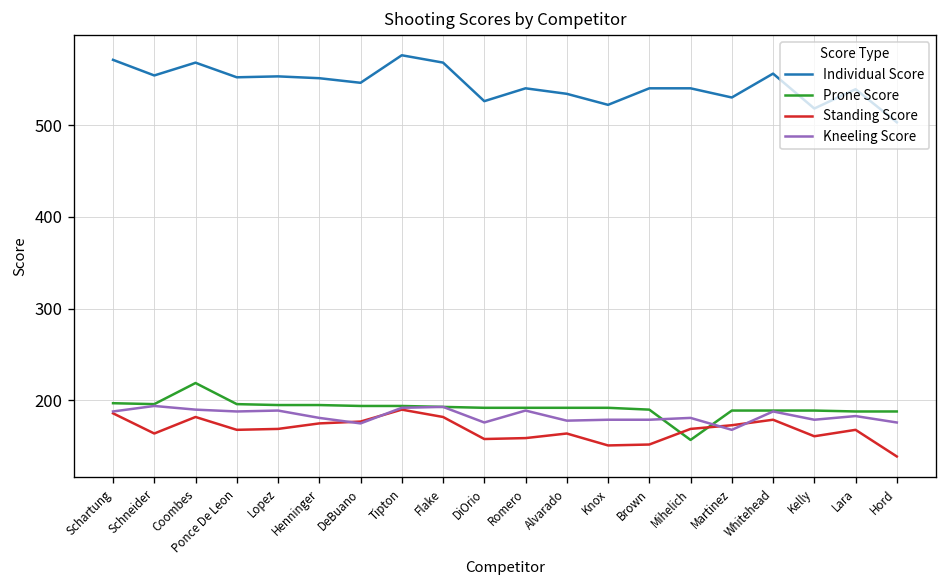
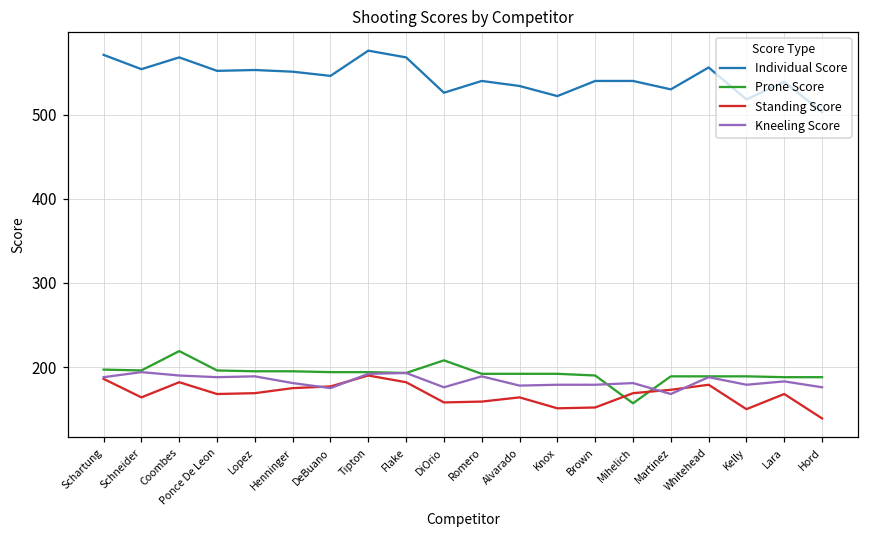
  {
    "Individual Score": {
      "Schartung": 570,
      "Schneider": 550,
      "Coombes": 570,
      "Ponce De Leon": 550,
      "Lopez": 550,
      "Henninger": 550,
      "DeBuano": 550,
      "Tipton": 580,
      "Flake": 570,
      "DiOrio": 530,
      "Romero": 540,
      "Alvarado": 530,
      "Knox": 520,
      "Brown": 540,
      "Mihelich": 540,
      "Martinez": 530,
      "Whitehead": 560
    },
    "Prone Score": {
      "Schartung": 200,
      "Coombes": 220,
      "Ponce De Leon": 200,
      "Lopez": 200,
      "Henninger": 200,
      "DeBuano": 190,
-     "DiOrio": 190,
+     "DiOrio": 210,
      "Alvarado": 190,
      "Knox": 190,
      "Brown": 190,
      "Mihelich": 160,
      "Martinez": 190,
      "Kelly": 190,
      "Lara": 190,
      "Hord": 190
    },
    "Standing Score": {
      "Schneider": 160,
      "Coombes": 180,
      "Ponce De Leon": 170,
      "Lopez": 170,
      "Henninger": 180,
      "Flake": 180,
      "DiOrio": 160,
      "Romero": 160,
      "Alvarado": 160,
      "Knox": 150,
      "Brown": 150,
      "Mihelich": 170,
      "Martinez": 170,
      "Whitehead": 180,
-     "Kelly": 160,
+     "Kelly": 150,
      "Lara": 170,
      "Hord": 140
    },
    "Kneeling Score": {
      "Coombes": 190,
      "Ponce De Leon": 190,
      "Lopez": 190,
      "Henninger": 180,
      "DiOrio": 180,
      "Alvarado": 180,
      "Knox": 180,
      "Brown": 180,
      "Mihelich": 180,
      "Martinez": 170,
      "Kelly": 180,
      "Lara": 180,
      "Hord": 180
    }
  }
